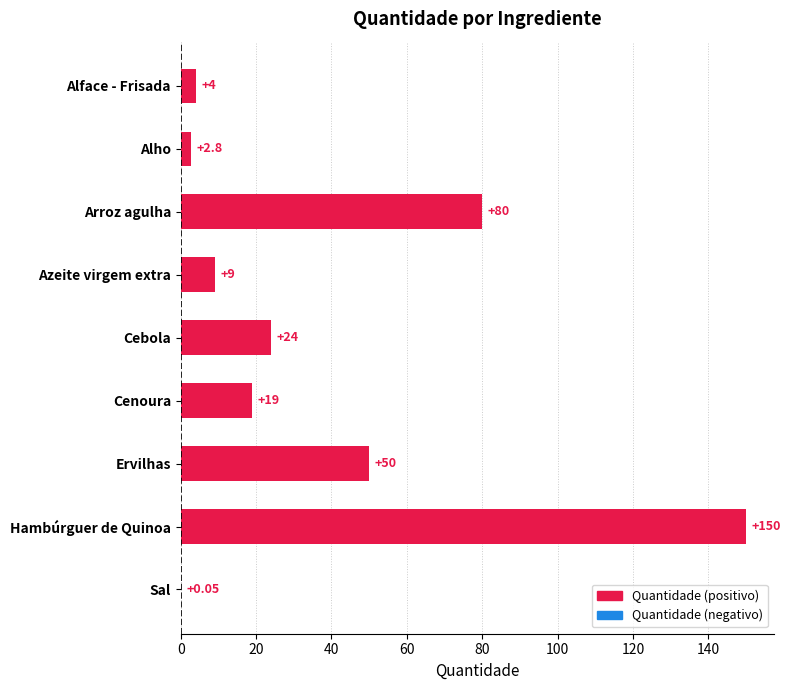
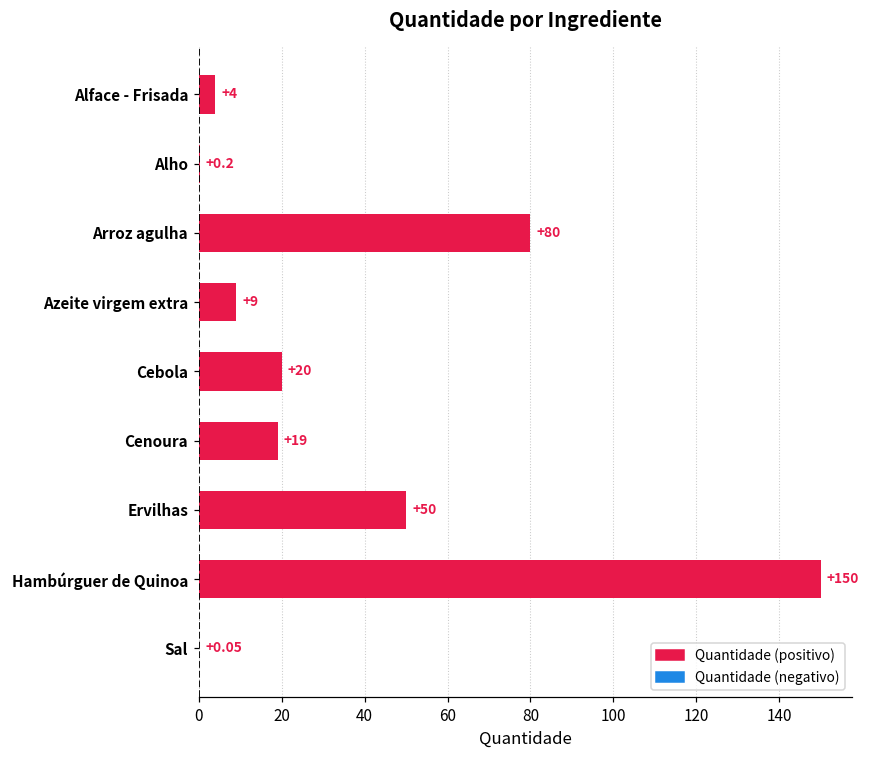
  {
    "Alface - Frisada": "+4",
-   "Alho": "+2.8",
+   "Alho": "+0.2",
    "Arroz agulha": "+80",
    "Azeite virgem extra": "+9",
-   "Cebola": "+24",
+   "Cebola": "+20",
    "Cenoura": "+19",
    "Ervilhas": "+50",
    "Hambúrguer de Quinoa": "+150",
    "Sal": "+0.05"
  }
